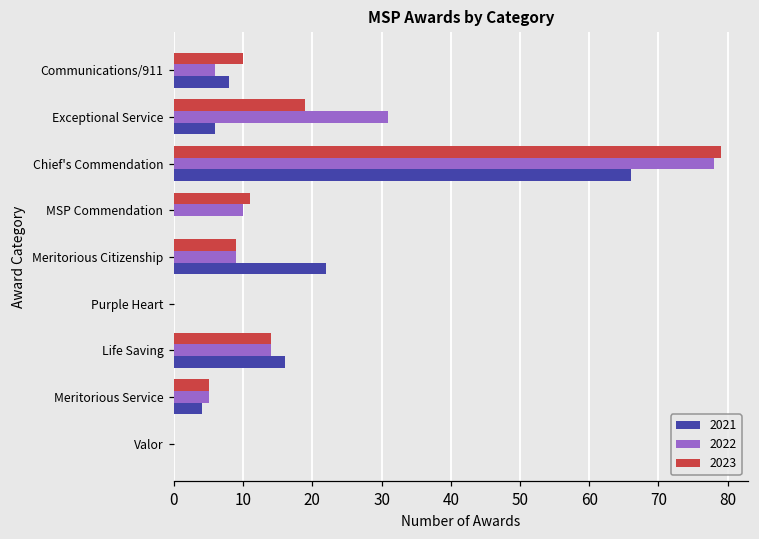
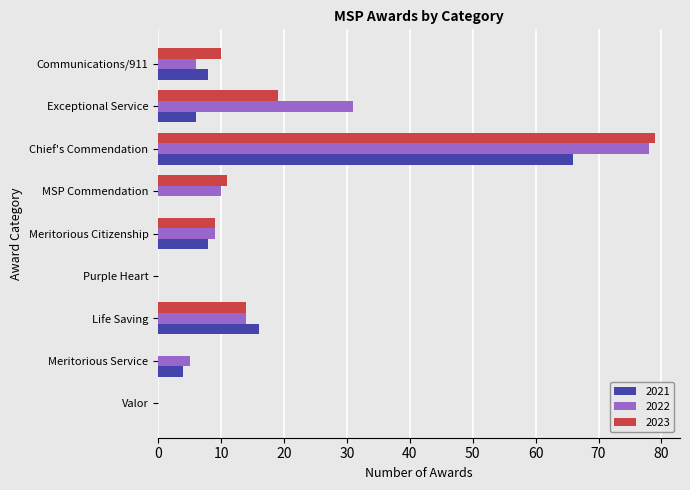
  {
    "2021": {
      "Communications/911": 8,
      "Exceptional Service": 6,
      "Chief's Commendation": 66,
      "MSP Commendation": 0,
-     "Meritorious Citizenship": 22,
+     "Meritorious Citizenship": 8,
      "Purple Heart": 0,
      "Life Saving": 16,
      "Meritorious Service": 4,
      "Valor": 0
    },
    "2022": {
      "Communications/911": 6,
      "Exceptional Service": 31,
      "Chief's Commendation": 78,
      "MSP Commendation": 10,
      "Meritorious Citizenship": 9,
      "Purple Heart": 0,
      "Life Saving": 14,
      "Meritorious Service": 5,
      "Valor": 0
    },
    "2023": {
      "Communications/911": 10,
      "Exceptional Service": 19,
      "Chief's Commendation": 79,
      "MSP Commendation": 11,
      "Meritorious Citizenship": 9,
      "Purple Heart": 0,
      "Life Saving": 14,
-     "Meritorious Service": 5,
+     "Meritorious Service": 0,
      "Valor": 0
    }
  }
